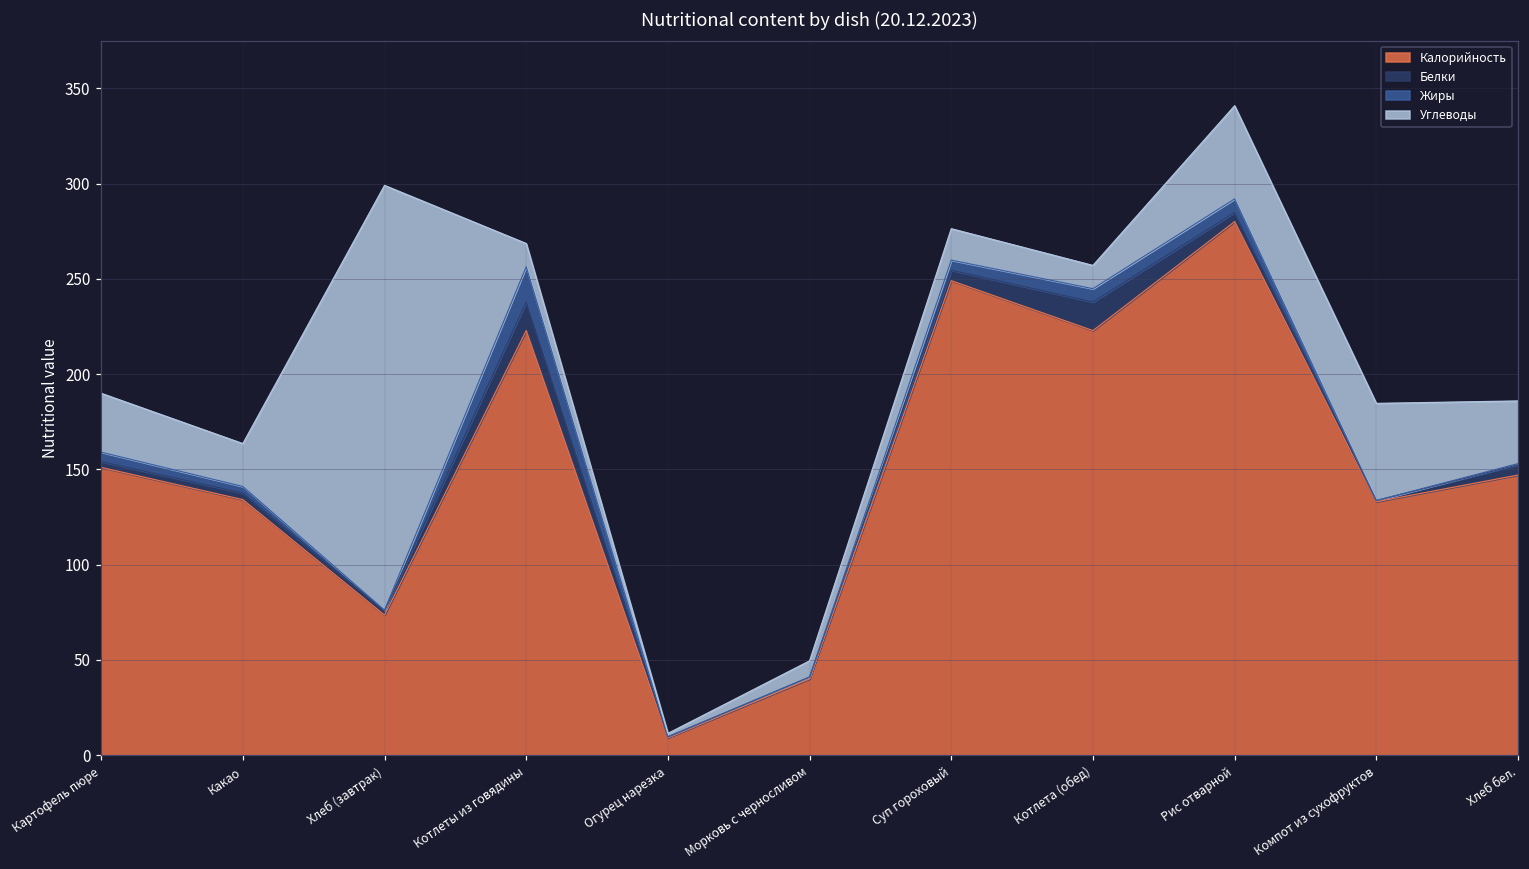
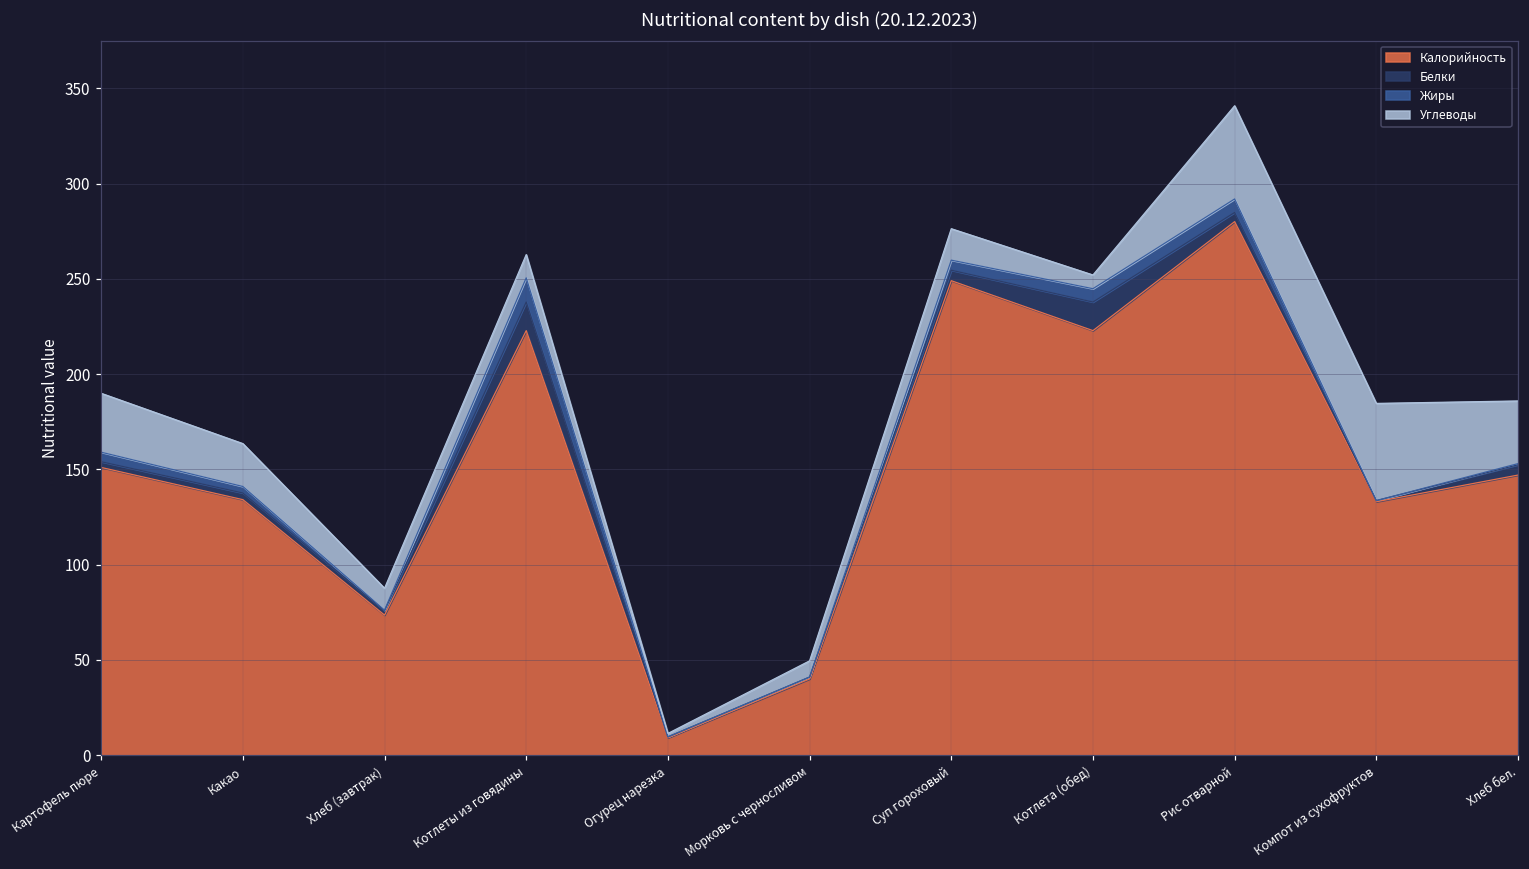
  {
    "Калорийность": {
      "Картофель пюре": 151,
      "Какао": 134,
      "Хлеб (завтрак)": 74,
      "Котлеты из говядины": 223,
      "Суп гороховый": 249,
      "Котлета (обед)": 223,
      "Рис отварной": 280,
      "Хлеб бел.": 147
    },
    "Белки": {
      "Картофель пюре": 3,
      "Какао": 4,
      "Котлеты из говядины": 15,
      "Суп гороховый": 6,
      "Котлета (обед)": 15,
      "Рис отварной": 5
    },
    "Жиры": {
      "Картофель пюре": 5,
      "Какао": 3,
-     "Котлеты из говядины": 19,
+     "Котлеты из говядины": 13,
      "Суп гороховый": 5,
      "Котлета (обед)": 7,
      "Рис отварной": 7
    },
    "Углеводы": {
      "Картофель пюре": 31,
      "Какао": 23,
-     "Хлеб (завтрак)": 223,
+     "Хлеб (завтрак)": 12,
      "Котлеты из говядины": 12,
      "Огурец нарезка": 2,
      "Морковь с черносливом": 9,
      "Суп гороховый": 17,
-     "Котлета (обед)": 12,
+     "Котлета (обед)": 7,
      "Рис отварной": 49,
      "Компот из сухофруктов": 51,
      "Хлеб бел.": 33
    }
  }
